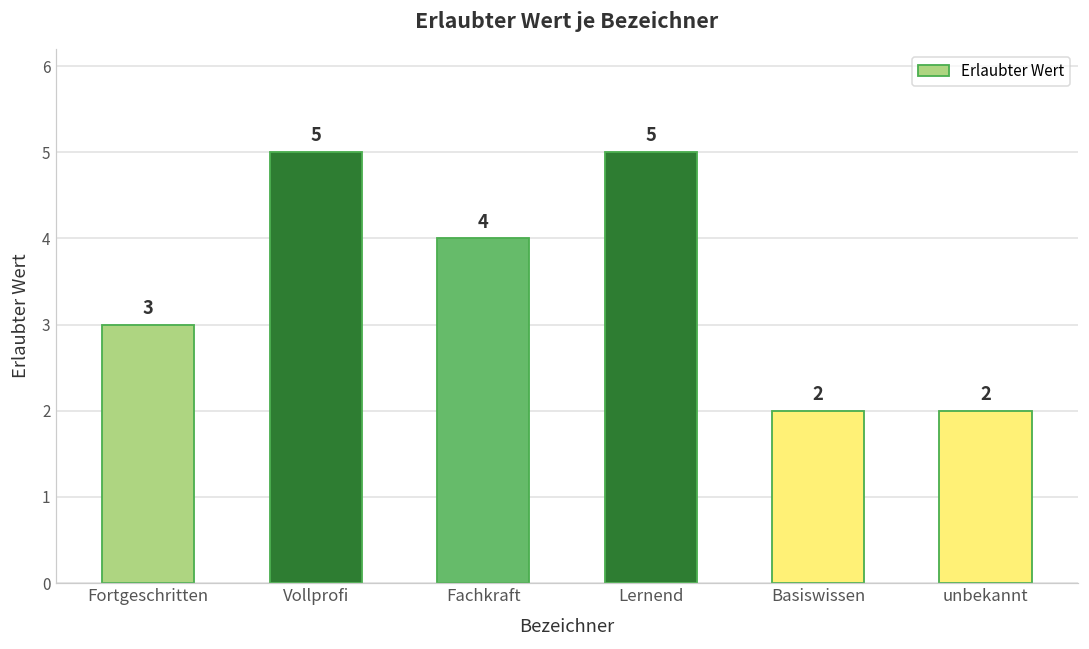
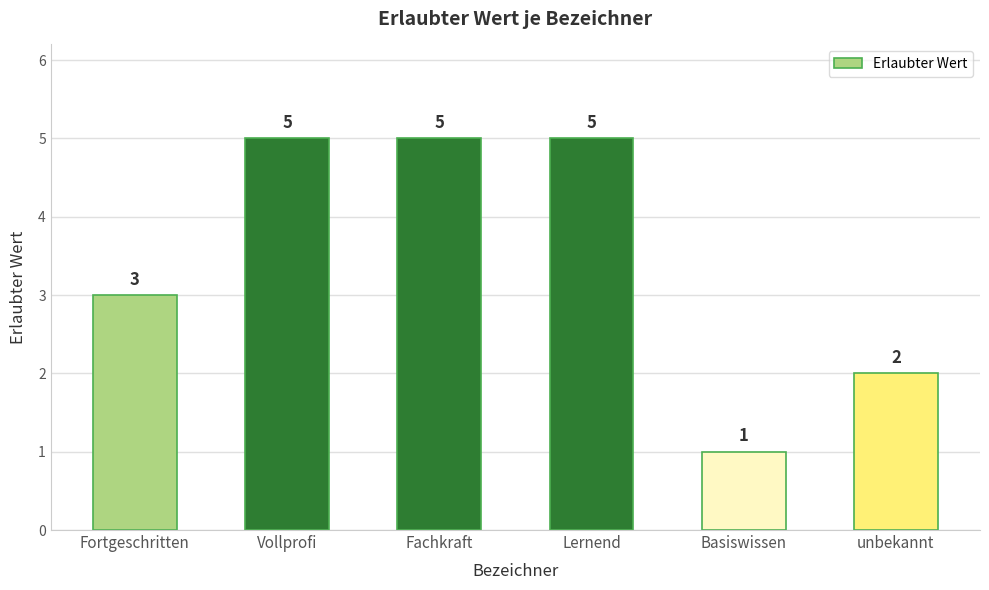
  {
    "Fortgeschritten": 3,
    "Vollprofi": 5,
-   "Fachkraft": 4,
+   "Fachkraft": 5,
    "Lernend": 5,
-   "Basiswissen": 2,
+   "Basiswissen": 1,
    "unbekannt": 2
  }
